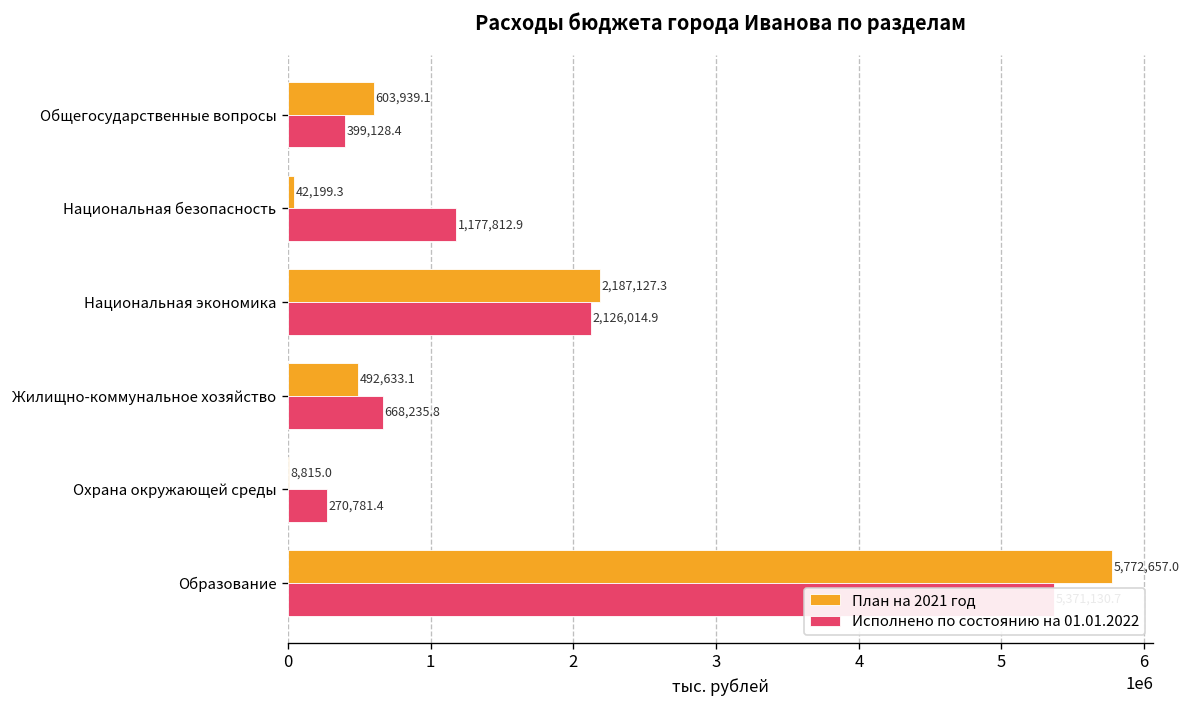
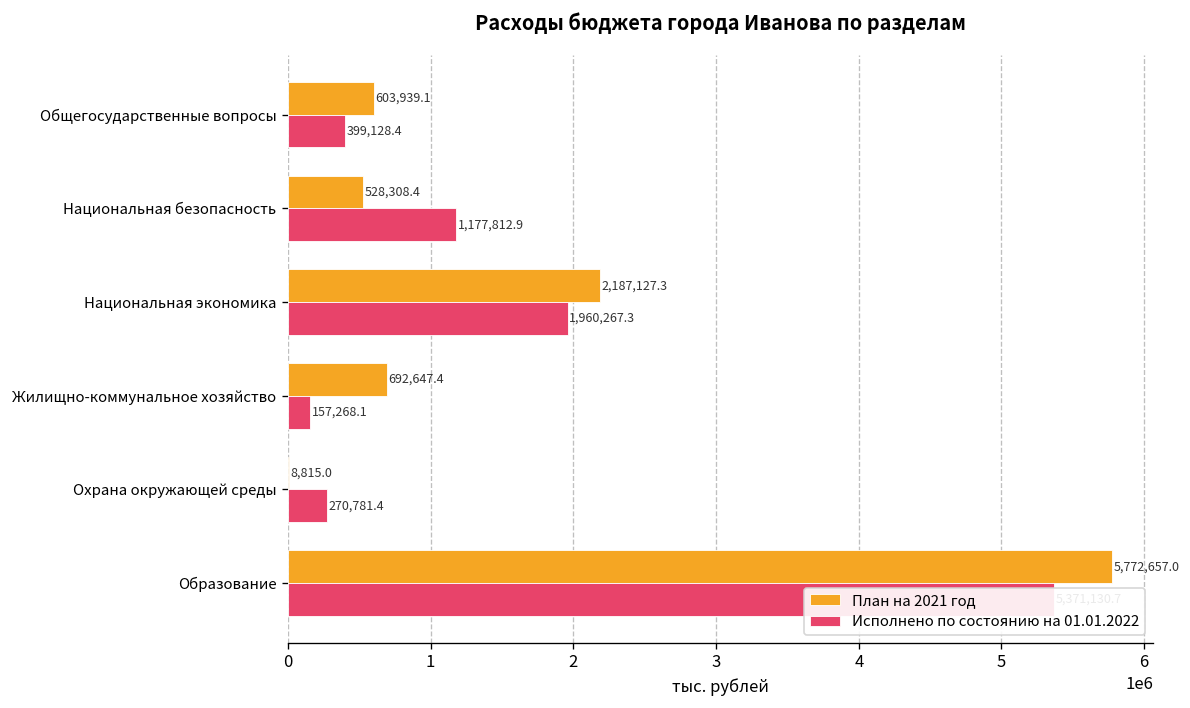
  {
    "План на 2021 год": {
      "Общегосударственные вопросы": "603,939.1",
-     "Национальная безопасность": "42,199.3",
+     "Национальная безопасность": "528,308.4",
      "Национальная экономика": "2,187,127.3",
-     "Жилищно-коммунальное хозяйство": "492,633.1",
+     "Жилищно-коммунальное хозяйство": "692,647.4",
      "Охрана окружающей среды": "8,815.0",
      "Образование": "5,772,657.0"
    },
    "Исполнено по состоянию на 01.01.2022": {
      "Общегосударственные вопросы": "399,128.4",
      "Национальная безопасность": "1,177,812.9",
-     "Национальная экономика": "2,126,014.9",
-     "Жилищно-коммунальное хозяйство": "668,235.8",
+     "Национальная экономика": "1,960,267.3",
+     "Жилищно-коммунальное хозяйство": "157,268.1",
      "Охрана окружающей среды": "270,781.4"
    }
  }
